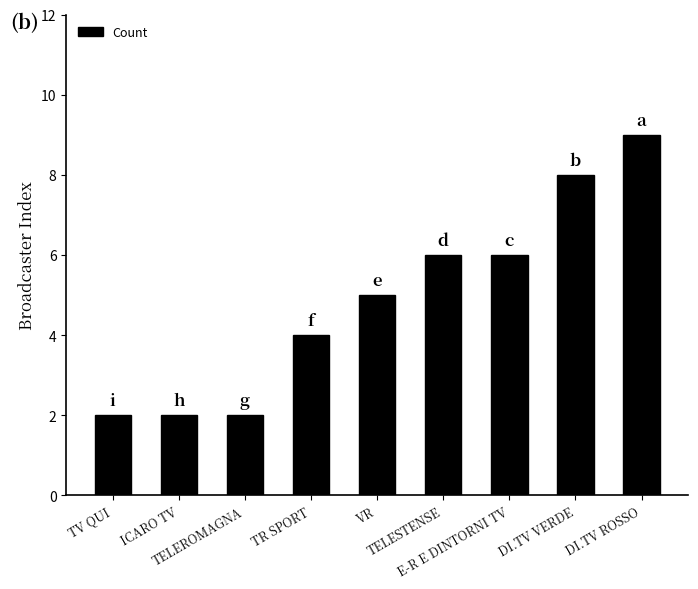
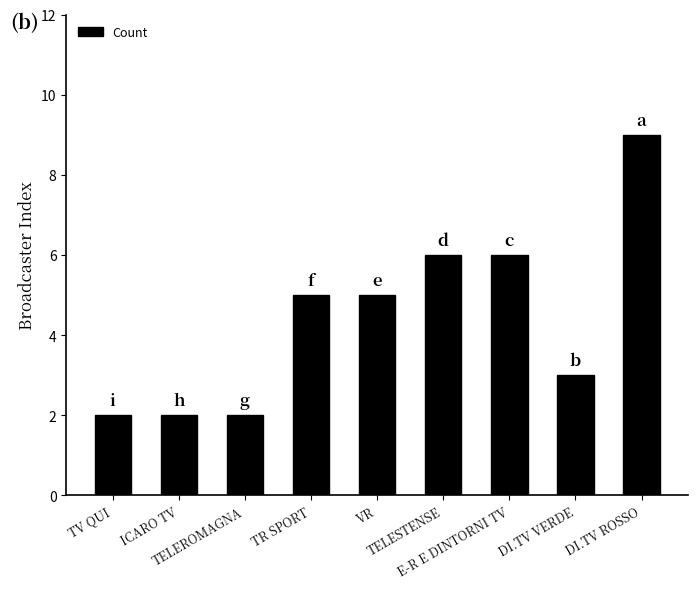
  {
    "TV QUI": 2,
    "ICARO TV": 2,
    "TELEROMAGNA": 2,
-   "TR SPORT": 4,
+   "TR SPORT": 5,
    "VR": 5,
    "TELESTENSE": 6,
    "E-R E DINTORNI TV": 6,
-   "DI.TV VERDE": 8,
+   "DI.TV VERDE": 3,
    "DI.TV ROSSO": 9
  }
